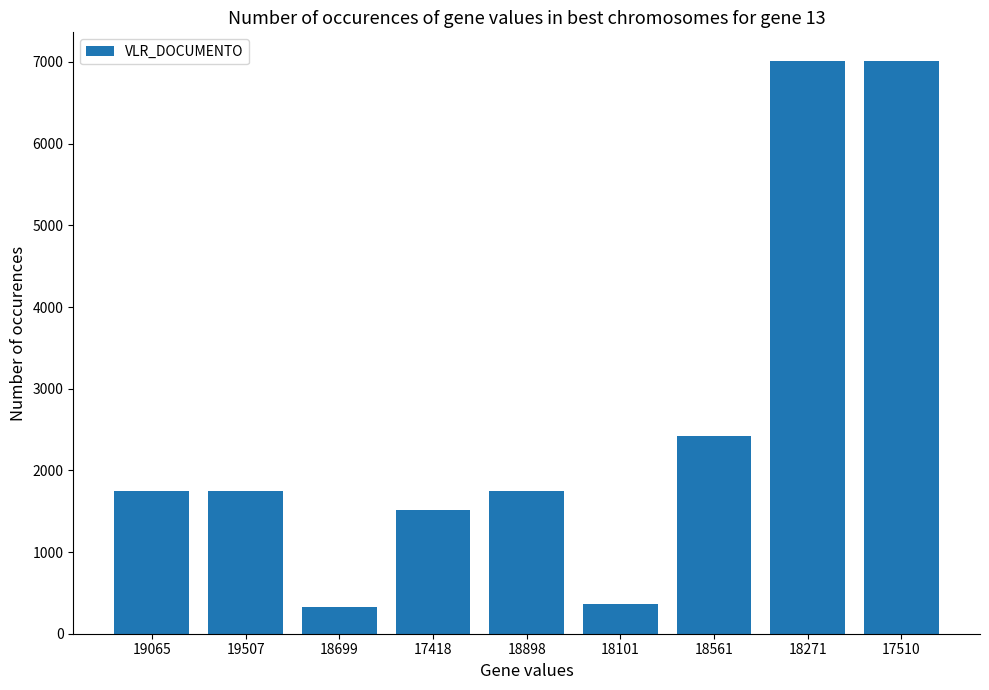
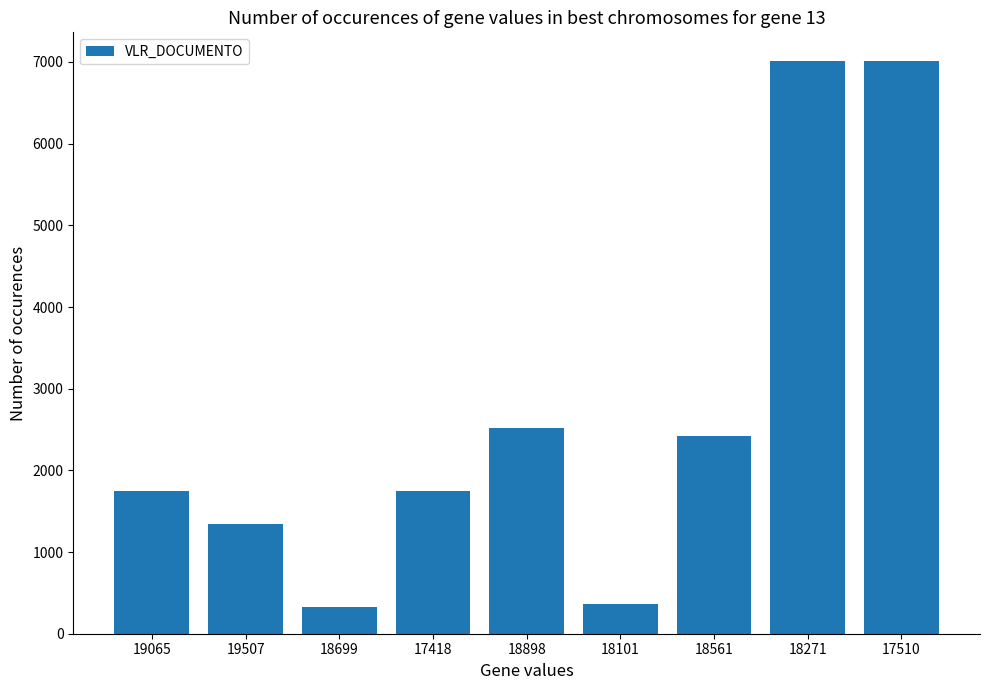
  {
    "19065": 1800,
-   "19507": 1800,
+   "19507": 1300,
    "18699": 300,
-   "17418": 1500,
-   "18898": 1800,
+   "17418": 1800,
+   "18898": 2500,
    "18101": 400,
    "18561": 2400,
    "18271": 7000,
    "17510": 7000
  }
